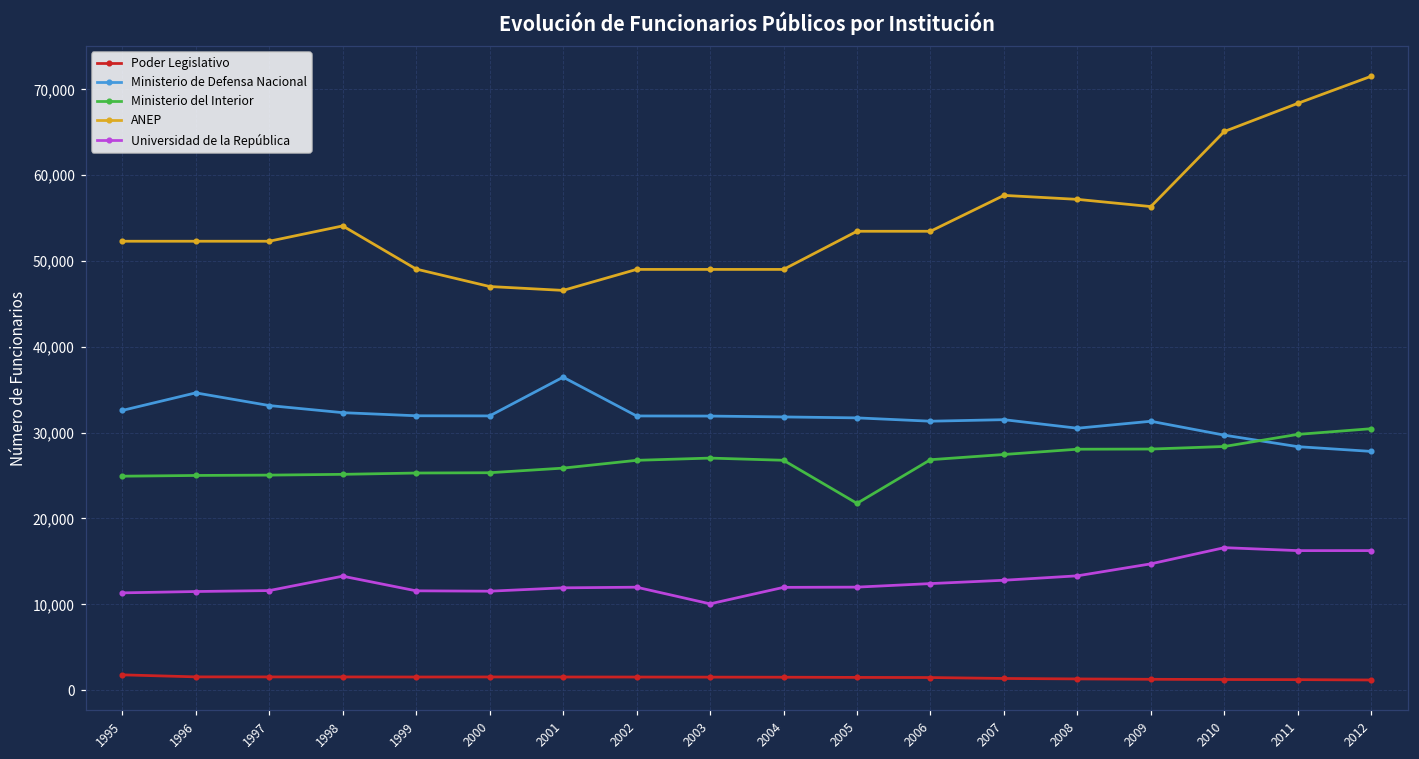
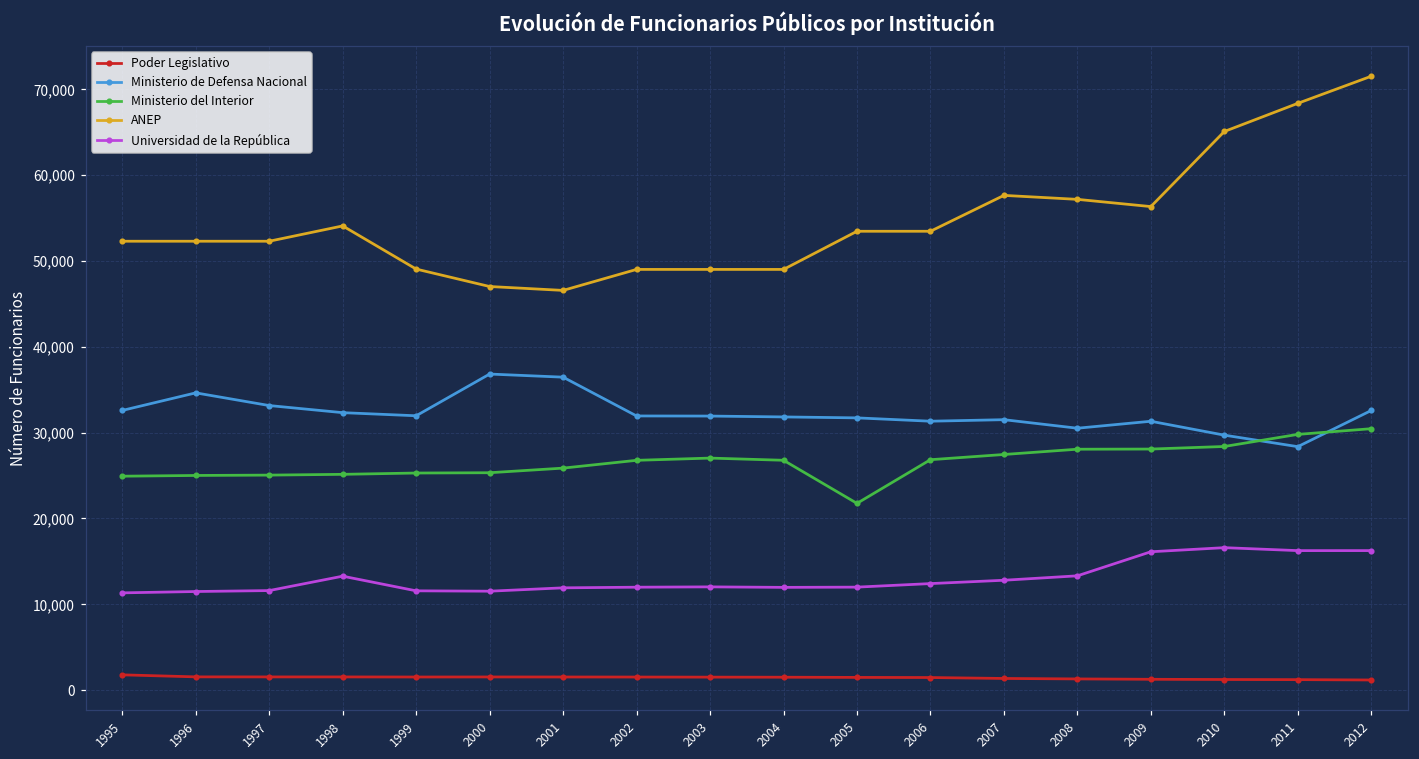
  {
    "Poder Legislativo": {
      "1995": "2,000",
      "1996": "2,000",
      "1997": "2,000",
      "1998": "2,000",
      "1999": "2,000",
      "2000": "2,000",
      "2001": "2,000",
      "2002": "2,000",
      "2003": "2,000",
      "2004": "2,000",
      "2005": "1,000",
      "2006": "1,000",
      "2007": "1,000",
      "2008": "1,000",
      "2009": "1,000",
      "2010": "1,000",
      "2011": "1,000",
      "2012": "1,000"
    },
    "Ministerio de Defensa Nacional": {
      "1995": "33,000",
      "1996": "35,000",
      "1997": "33,000",
      "1998": "32,000",
      "1999": "32,000",
-     "2000": "32,000",
+     "2000": "37,000",
      "2001": "36,000",
      "2002": "32,000",
      "2003": "32,000",
      "2004": "32,000",
      "2005": "32,000",
      "2006": "31,000",
      "2007": "32,000",
      "2008": "31,000",
      "2009": "31,000",
      "2010": "30,000",
      "2011": "28,000",
-     "2012": "28,000"
+     "2012": "33,000"
    },
    "Ministerio del Interior": {
      "1995": "25,000",
      "1996": "25,000",
      "1997": "25,000",
      "1998": "25,000",
      "1999": "25,000",
      "2000": "25,000",
      "2001": "26,000",
      "2002": "27,000",
      "2003": "27,000",
      "2004": "27,000",
      "2005": "22,000",
      "2006": "27,000",
      "2007": "27,000",
      "2008": "28,000",
      "2009": "28,000",
      "2010": "28,000",
      "2011": "30,000",
      "2012": "30,000"
    },
    "ANEP": {
      "1995": "52,000",
      "1996": "52,000",
      "1997": "52,000",
      "1998": "54,000",
      "1999": "49,000",
      "2000": "47,000",
      "2001": "47,000",
      "2002": "49,000",
      "2003": "49,000",
      "2004": "49,000",
      "2005": "53,000",
      "2006": "53,000",
      "2007": "58,000",
      "2008": "57,000",
      "2009": "56,000",
      "2010": "65,000",
      "2011": "68,000",
      "2012": "72,000"
    },
    "Universidad de la República": {
      "1995": "11,000",
      "1996": "11,000",
      "1997": "12,000",
      "1998": "13,000",
      "1999": "12,000",
      "2000": "12,000",
      "2001": "12,000",
      "2002": "12,000",
-     "2003": "10,000",
+     "2003": "12,000",
      "2004": "12,000",
      "2005": "12,000",
      "2006": "12,000",
      "2007": "13,000",
      "2008": "13,000",
-     "2009": "15,000",
+     "2009": "16,000",
      "2010": "17,000",
      "2011": "16,000",
      "2012": "16,000"
    }
  }
